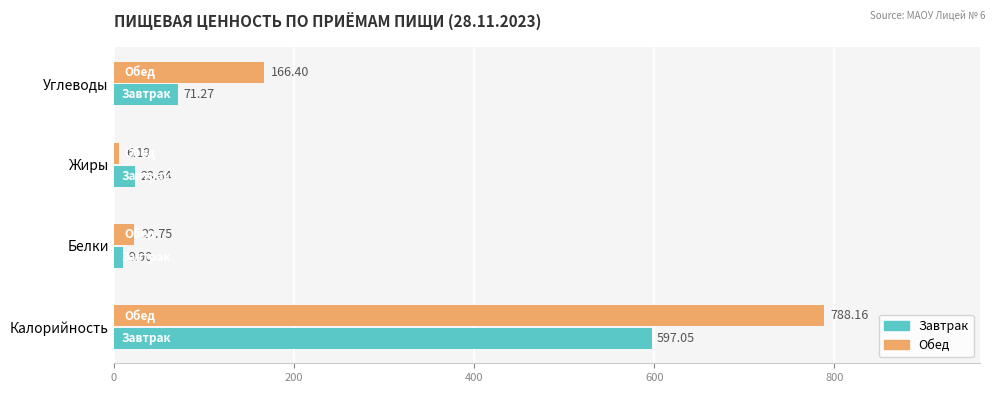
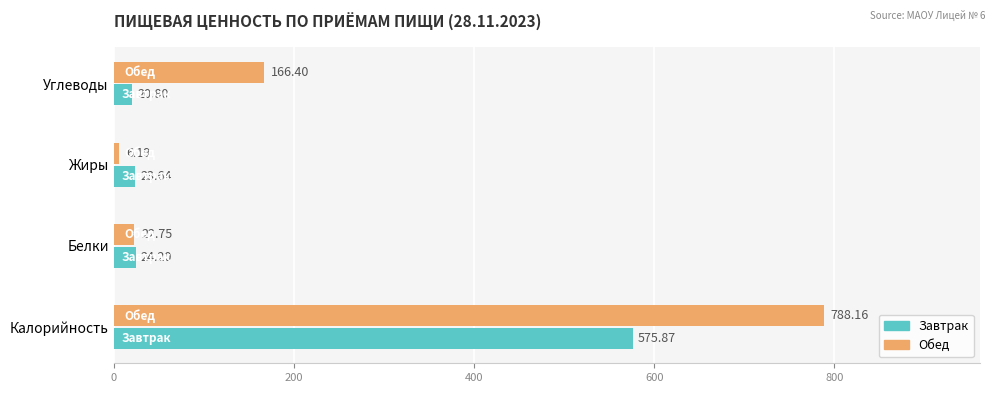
  {
    "Завтрак": {
-     "Углеводы": 71.27,
+     "Углеводы": 20.80,
      "Жиры": 23.64,
-     "Белки": 9.90,
-     "Калорийность": 597.05
+     "Белки": 24.20,
+     "Калорийность": 575.87
    },
    "Обед": {
      "Углеводы": 166.40,
      "Жиры": 6.19,
      "Белки": 22.75,
      "Калорийность": 788.16
    }
  }
